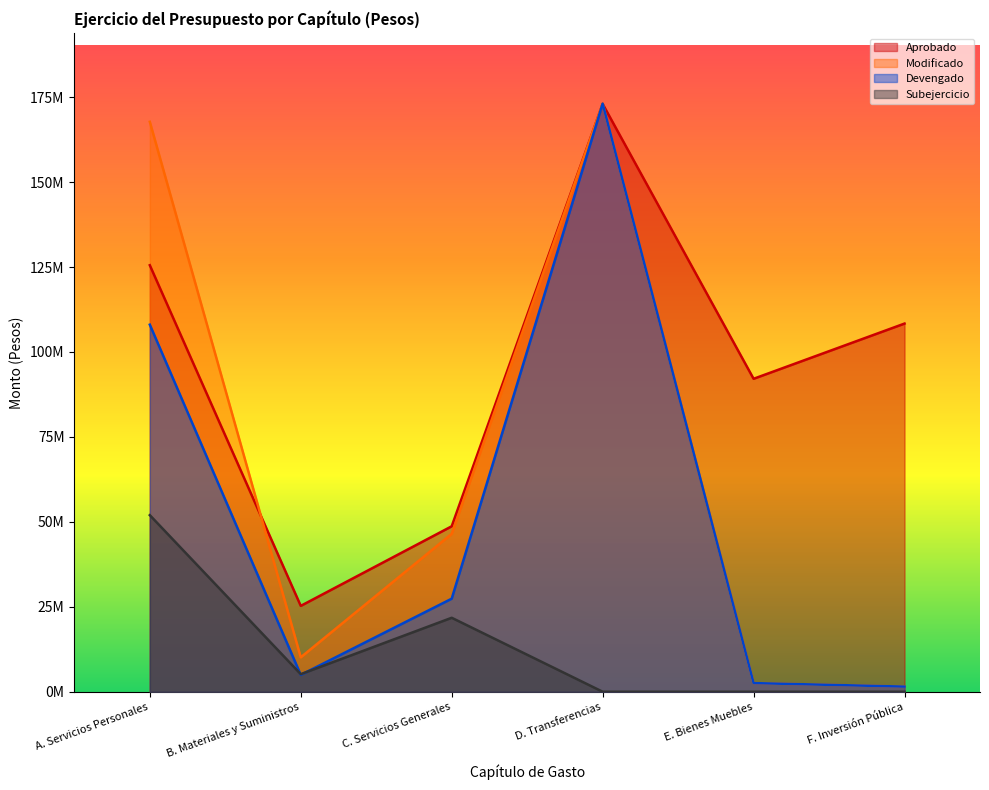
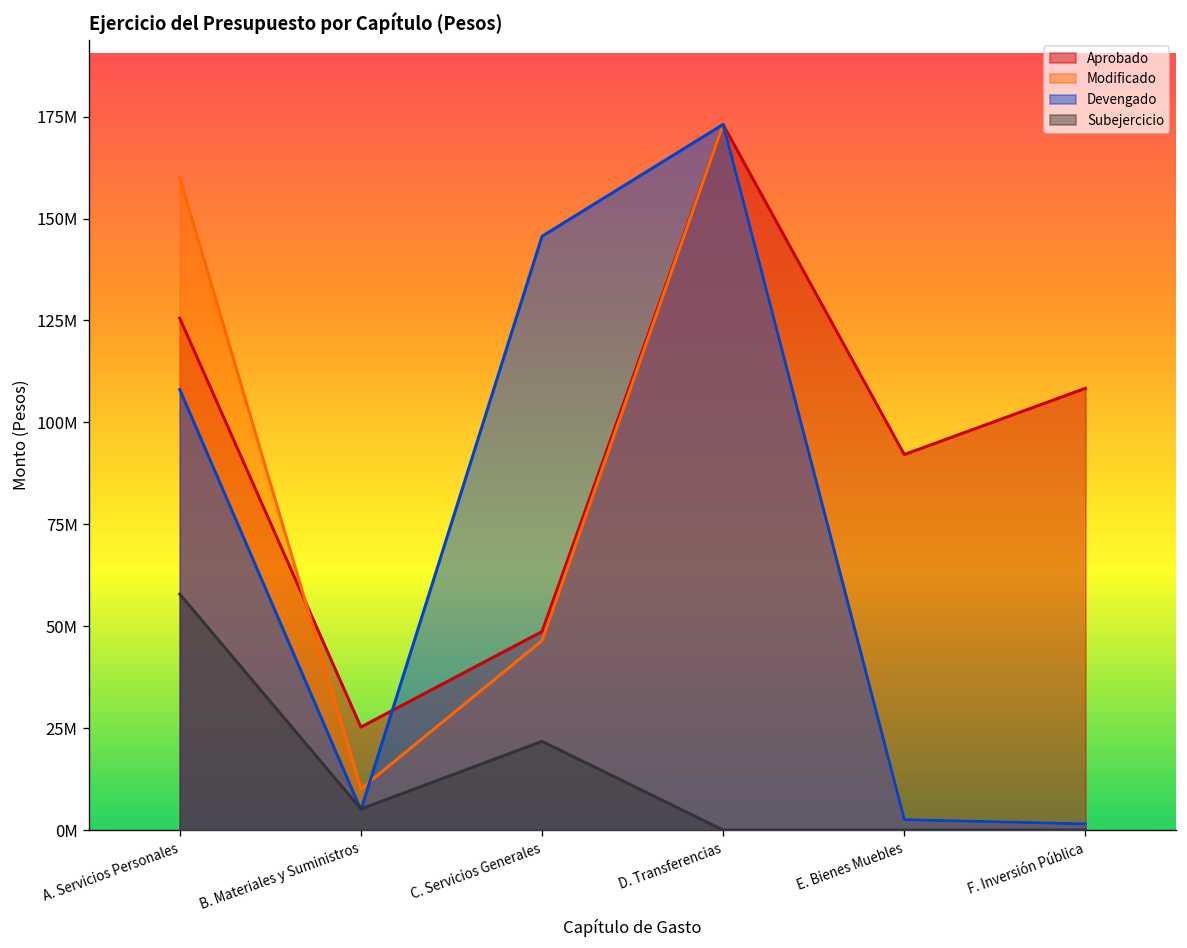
  {
    "Aprobado": {
      "A. Servicios Personales": 126000000,
      "B. Materiales y Suministros": 25000000,
      "C. Servicios Generales": 49000000,
      "E. Bienes Muebles": 92000000,
      "F. Inversión Pública": 108000000
    },
    "Modificado": {
-     "A. Servicios Personales": 168000000,
+     "A. Servicios Personales": 160000000,
      "B. Materiales y Suministros": 10000000,
      "C. Servicios Generales": 46000000
    },
    "Devengado": {
      "A. Servicios Personales": 108000000,
-     "C. Servicios Generales": 27000000
+     "C. Servicios Generales": 146000000
    },
    "Subejercicio": {
-     "A. Servicios Personales": 52000000,
+     "A. Servicios Personales": 58000000,
      "C. Servicios Generales": 22000000,
      "D. Transferencias": 0,
      "E. Bienes Muebles": 0,
      "F. Inversión Pública": 0
    }
  }
